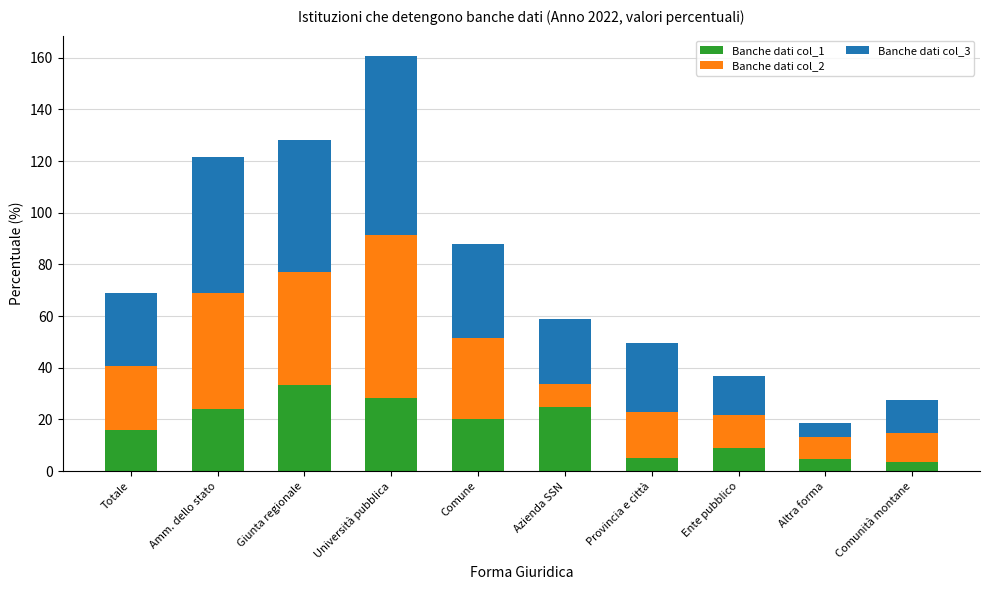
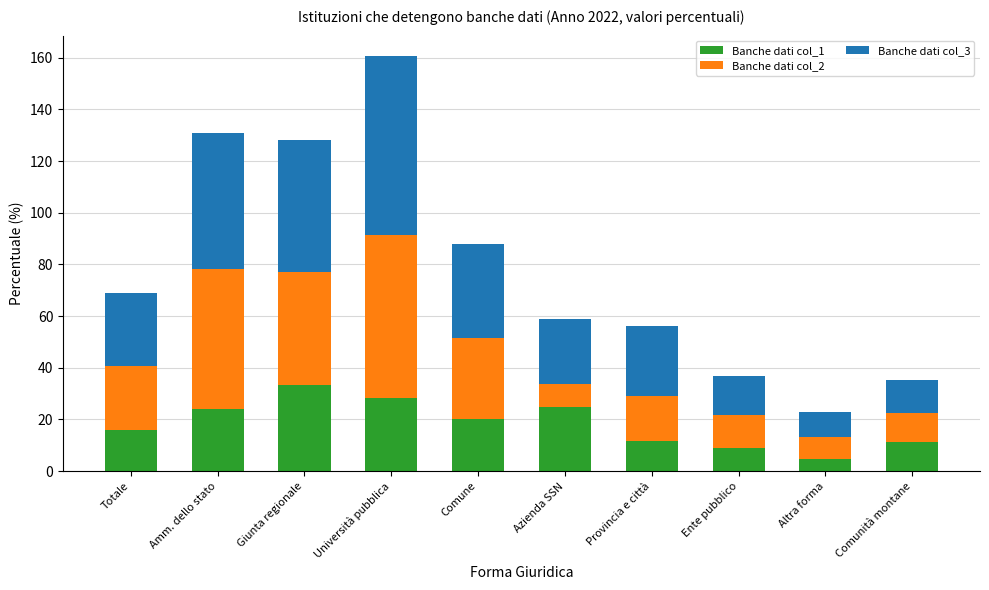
  {
    "Banche dati col_1": {
      "Totale": 16,
      "Amm. dello stato": 24,
      "Giunta regionale": 33,
      "Università pubblica": 28,
      "Comune": 20,
      "Azienda SSN": 25,
-     "Provincia e città": 5,
+     "Provincia e città": 12,
      "Ente pubblico": 9,
      "Altra forma": 5,
-     "Comunità montane": 4
+     "Comunità montane": 11
    },
    "Banche dati col_2": {
      "Totale": 25,
-     "Amm. dello stato": 45,
+     "Amm. dello stato": 54,
      "Giunta regionale": 44,
      "Università pubblica": 63,
      "Comune": 31,
      "Azienda SSN": 9,
      "Provincia e città": 18,
      "Ente pubblico": 13,
      "Altra forma": 9,
      "Comunità montane": 11
    },
    "Banche dati col_3": {
      "Totale": 28,
      "Amm. dello stato": 53,
      "Giunta regionale": 51,
      "Università pubblica": 69,
      "Comune": 36,
      "Azienda SSN": 25,
      "Provincia e città": 27,
      "Ente pubblico": 15,
-     "Altra forma": 5,
+     "Altra forma": 10,
      "Comunità montane": 13
    }
  }
